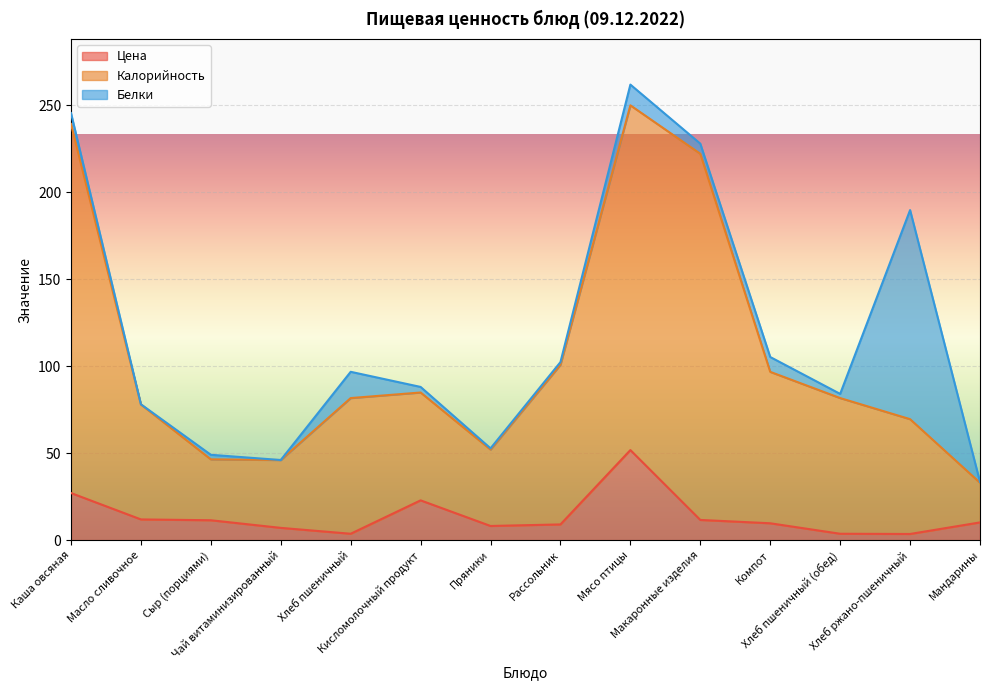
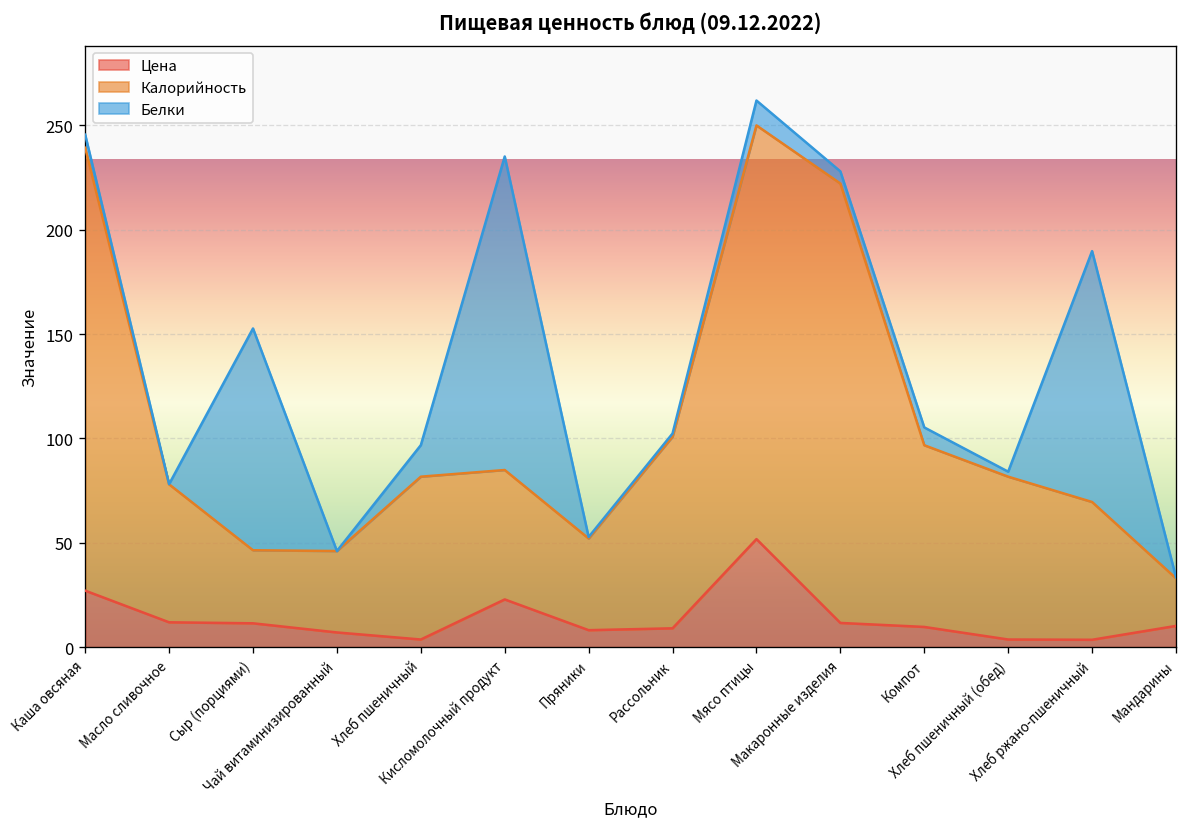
  {
    "Белки": {
      "Каша овсяная": 6,
-     "Сыр (порциями)": 3,
+     "Сыр (порциями)": 106,
      "Хлеб пшеничный": 15,
-     "Кисломолочный продукт": 3,
+     "Кисломолочный продукт": 150,
      "Рассольник": 2,
      "Мясо птицы": 12,
      "Макаронные изделия": 6,
      "Компот": 9,
      "Хлеб пшеничный (обед)": 2,
      "Хлеб ржано-пшеничный": 120
    }
  }
